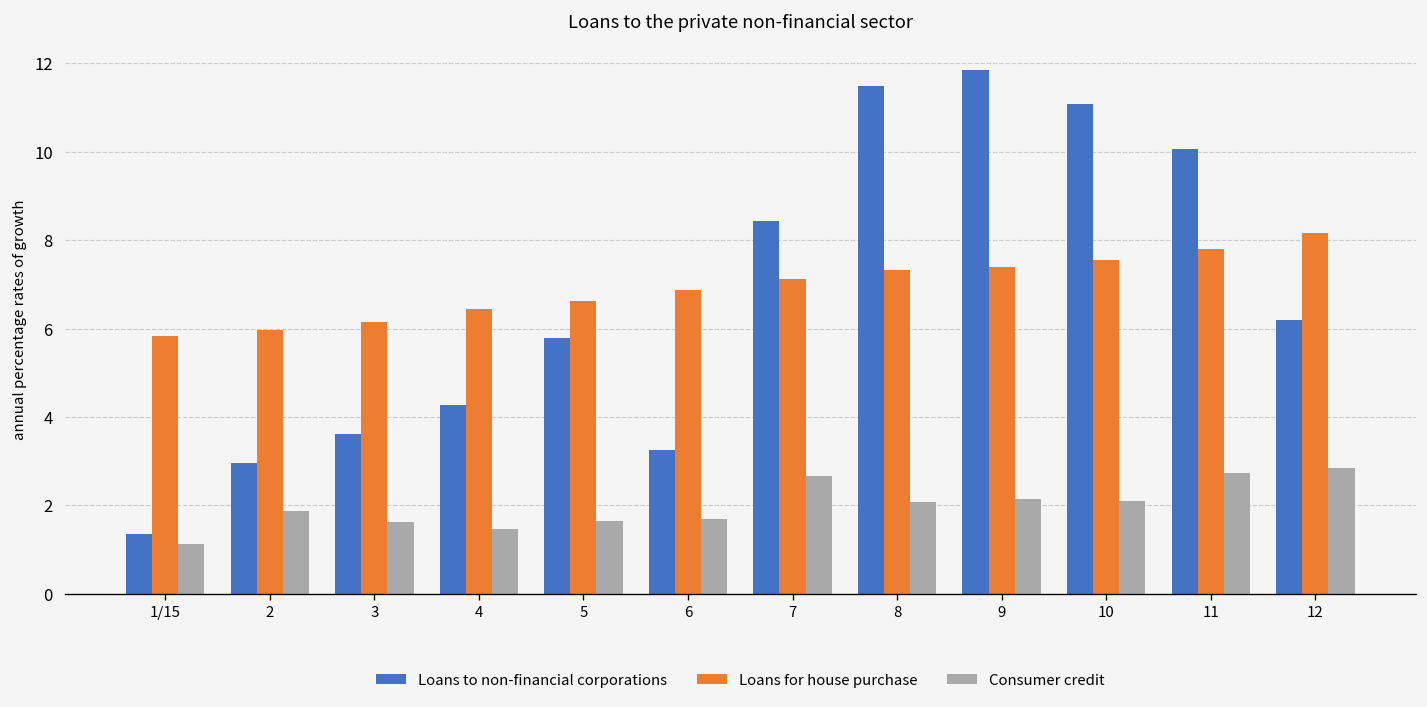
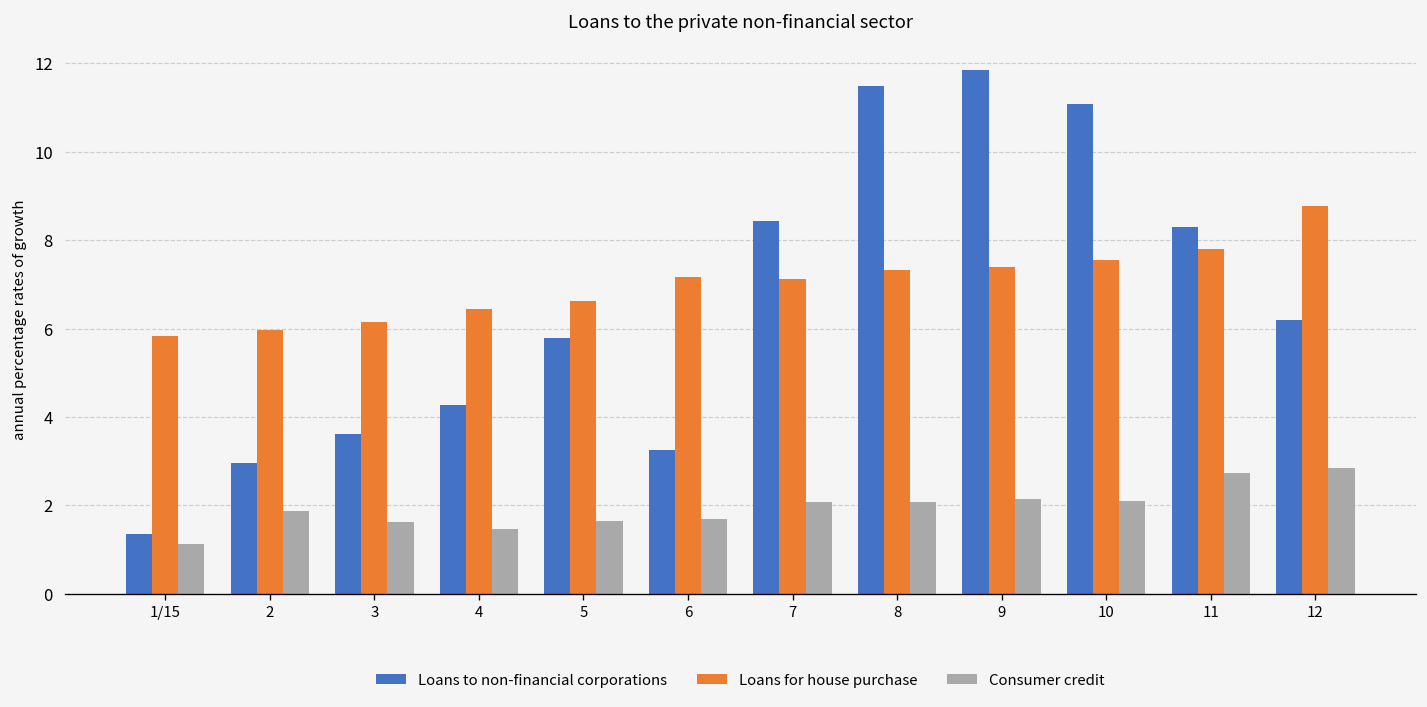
  {
    "Loans to non-financial corporations": {
      "1/15": 1.3,
      "2": 3.0,
      "3": 3.6,
      "4": 4.3,
      "5": 5.8,
      "6": 3.3,
      "7": 8.4,
      "8": 11.5,
      "9": 11.8,
      "10": 11.1,
-     "11": 10.1,
+     "11": 8.3,
      "12": 6.2
    },
    "Loans for house purchase": {
      "1/15": 5.8,
      "2": 6.0,
      "3": 6.2,
      "4": 6.4,
      "5": 6.6,
-     "6": 6.9,
+     "6": 7.2,
      "7": 7.1,
      "8": 7.3,
      "9": 7.4,
      "10": 7.5,
      "11": 7.8,
-     "12": 8.2
+     "12": 8.8
    },
    "Consumer credit": {
      "1/15": 1.1,
      "2": 1.9,
      "3": 1.6,
      "4": 1.5,
      "5": 1.6,
      "6": 1.7,
-     "7": 2.7,
+     "7": 2.1,
      "8": 2.1,
      "9": 2.1,
      "10": 2.1,
      "11": 2.7,
      "12": 2.8
    }
  }
